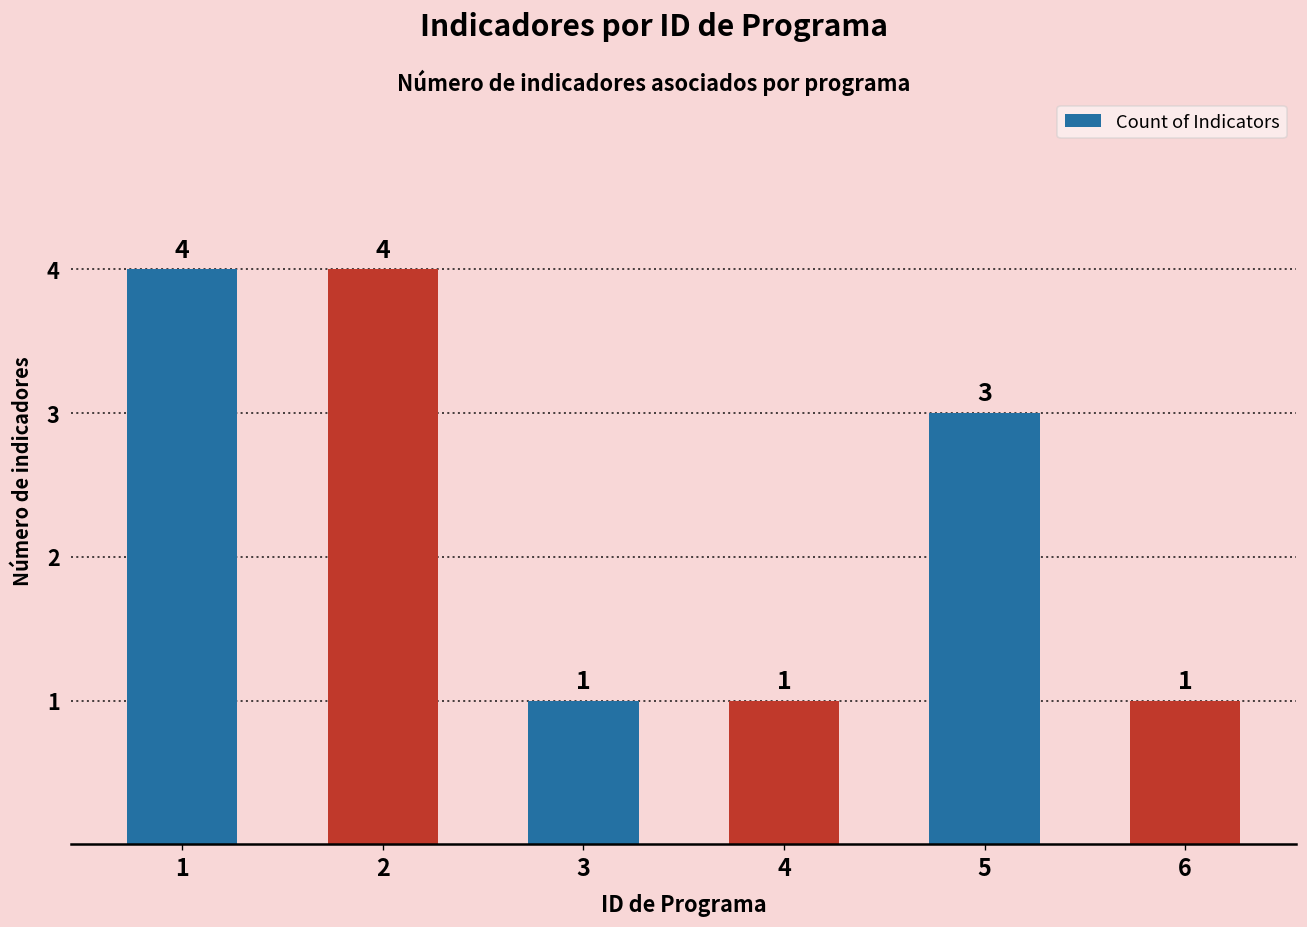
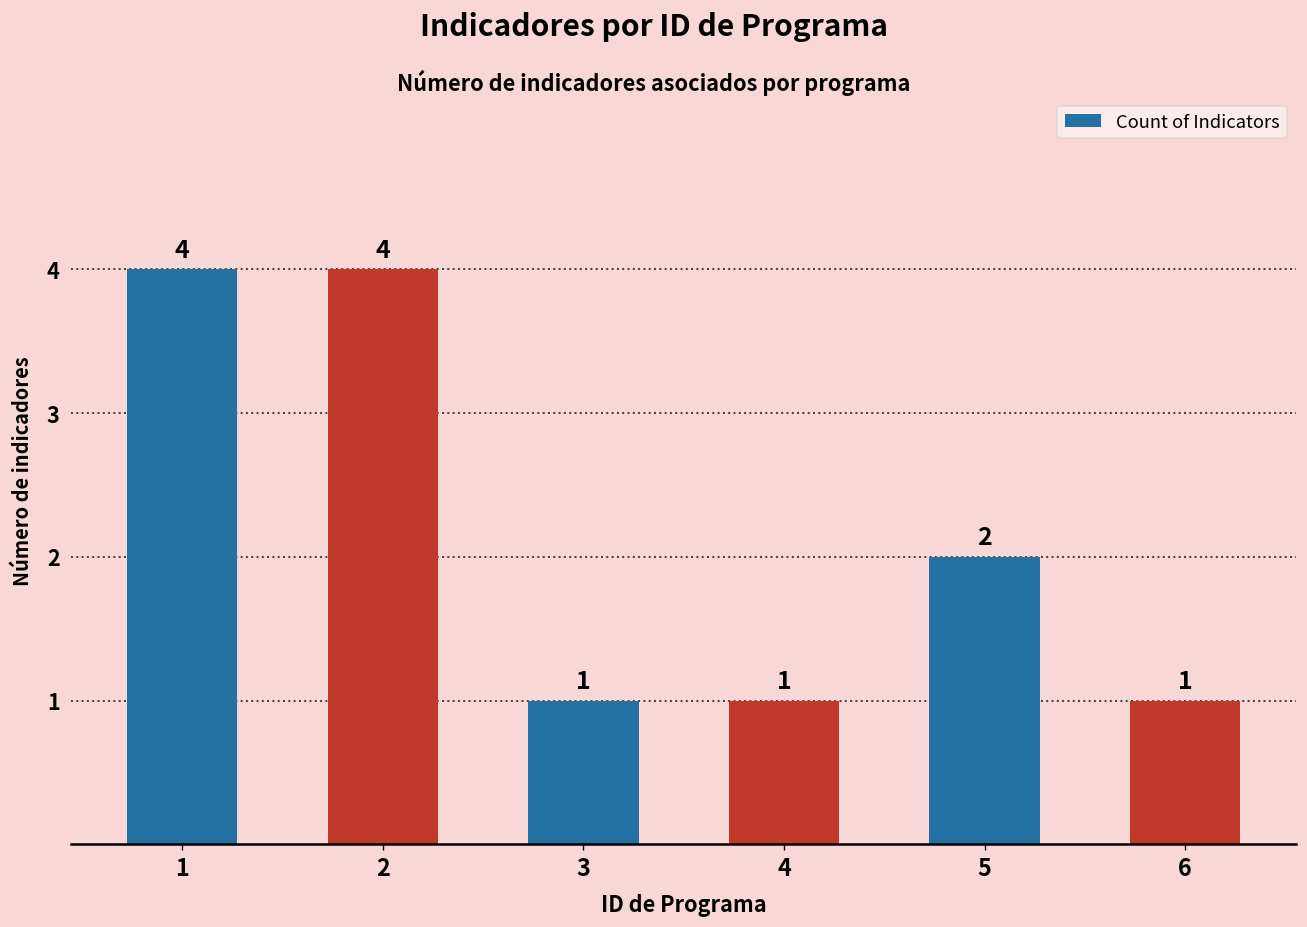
  {
    "1": 4,
    "2": 4,
    "3": 1,
    "4": 1,
-   "5": 3,
+   "5": 2,
    "6": 1
  }
